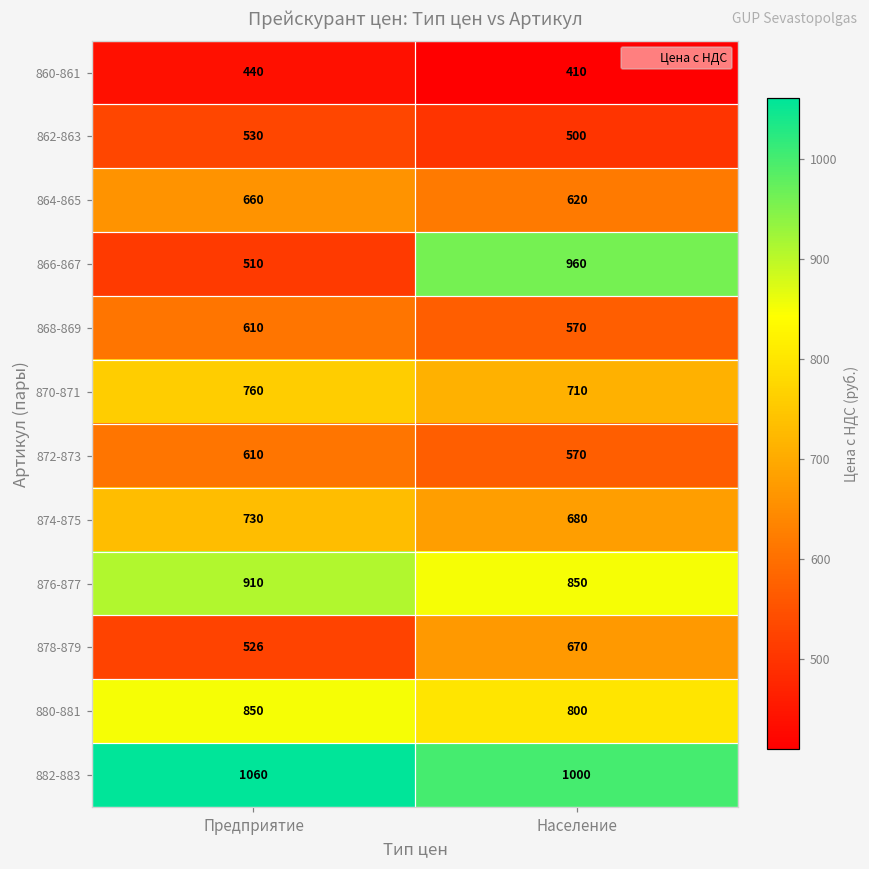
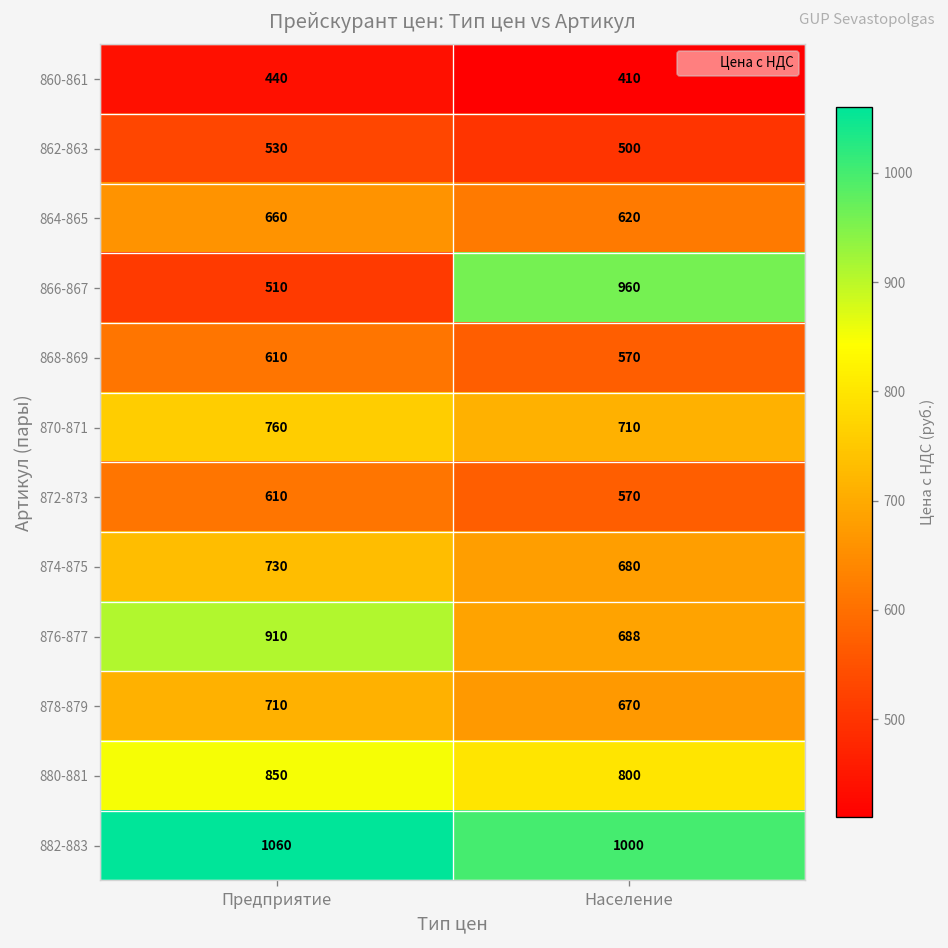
  {
    "860-861": {
      "Предприятие": 440,
      "Население": 410
    },
    "862-863": {
      "Предприятие": 530,
      "Население": 500
    },
    "864-865": {
      "Предприятие": 660,
      "Население": 620
    },
    "866-867": {
      "Предприятие": 510,
      "Население": 960
    },
    "868-869": {
      "Предприятие": 610,
      "Население": 570
    },
    "870-871": {
      "Предприятие": 760,
      "Население": 710
    },
    "872-873": {
      "Предприятие": 610,
      "Население": 570
    },
    "874-875": {
      "Предприятие": 730,
      "Население": 680
    },
    "876-877": {
      "Предприятие": 910,
-     "Население": 850
+     "Население": 688
    },
    "878-879": {
-     "Предприятие": 526,
+     "Предприятие": 710,
      "Население": 670
    },
    "880-881": {
      "Предприятие": 850,
      "Население": 800
    },
    "882-883": {
      "Предприятие": 1060,
      "Население": 1000
    }
  }
